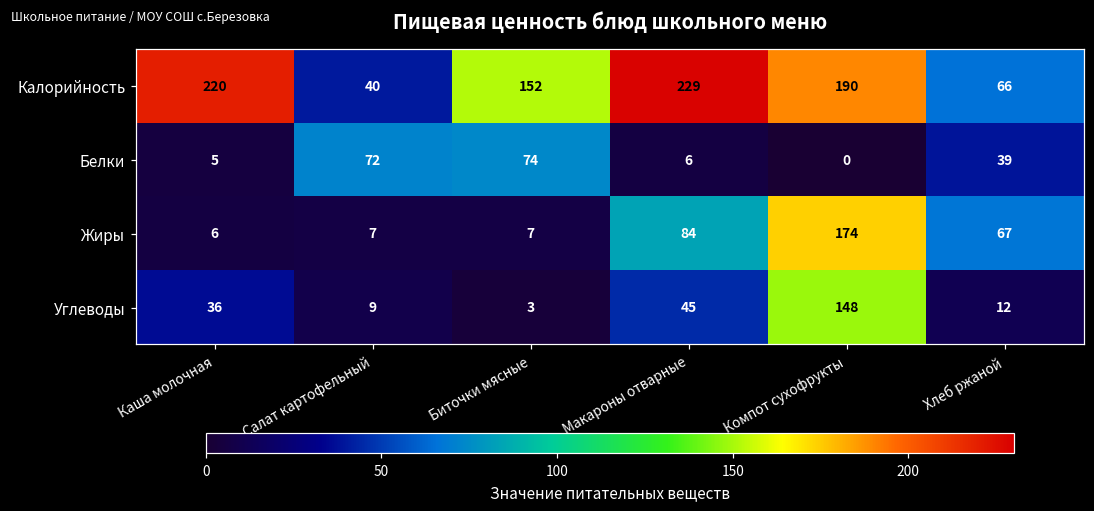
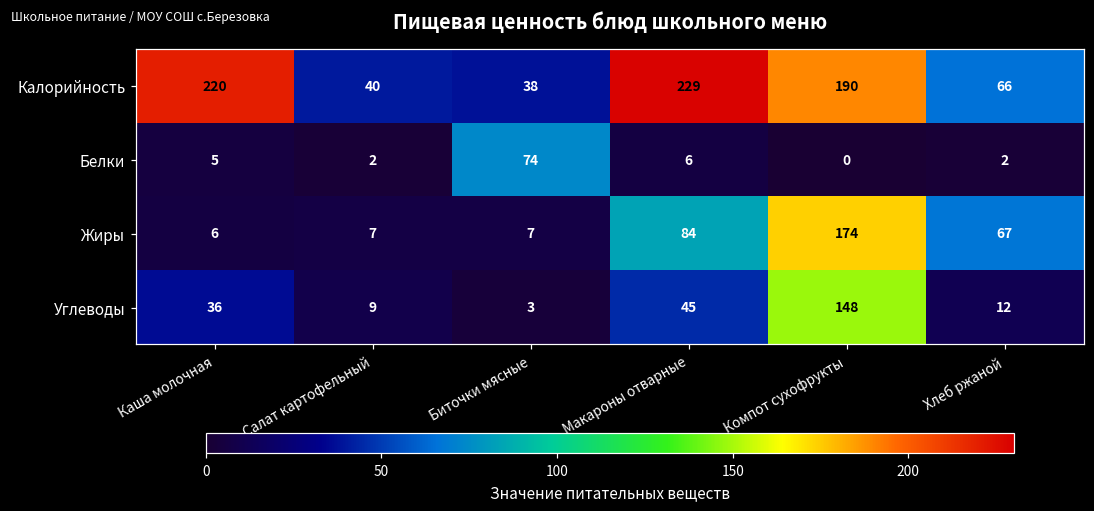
  {
    "Калорийность": {
      "Каша молочная": 220,
      "Салат картофельный": 40,
-     "Биточки мясные": 152,
+     "Биточки мясные": 38,
      "Макароны отварные": 229,
      "Компот сухофрукты": 190,
      "Хлеб ржаной": 66
    },
    "Белки": {
      "Каша молочная": 5,
-     "Салат картофельный": 72,
+     "Салат картофельный": 2,
      "Биточки мясные": 74,
      "Макароны отварные": 6,
      "Компот сухофрукты": 0,
-     "Хлеб ржаной": 39
+     "Хлеб ржаной": 2
    },
    "Жиры": {
      "Каша молочная": 6,
      "Салат картофельный": 7,
      "Биточки мясные": 7,
      "Макароны отварные": 84,
      "Компот сухофрукты": 174,
      "Хлеб ржаной": 67
    },
    "Углеводы": {
      "Каша молочная": 36,
      "Салат картофельный": 9,
      "Биточки мясные": 3,
      "Макароны отварные": 45,
      "Компот сухофрукты": 148,
      "Хлеб ржаной": 12
    }
  }
